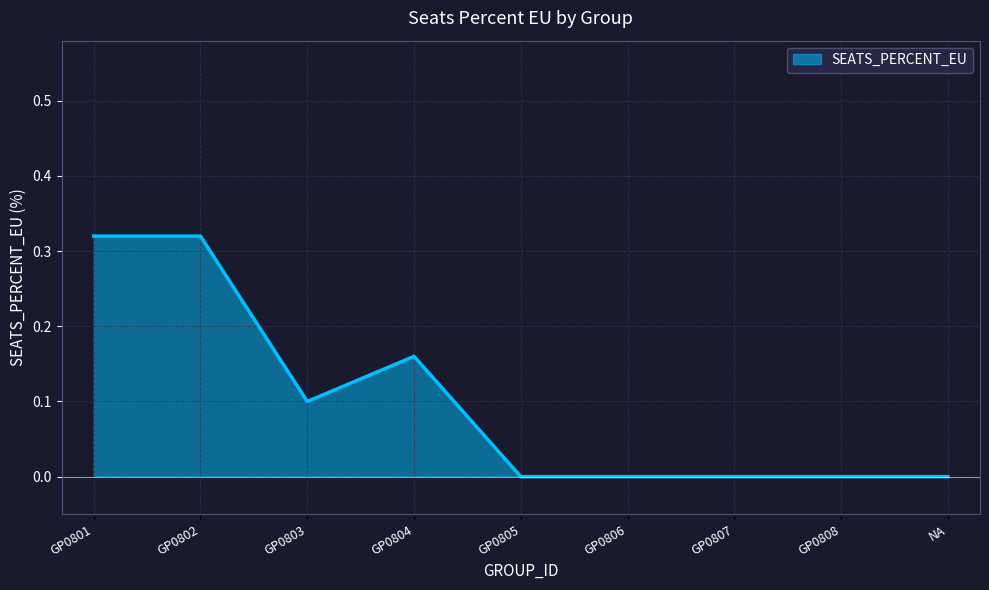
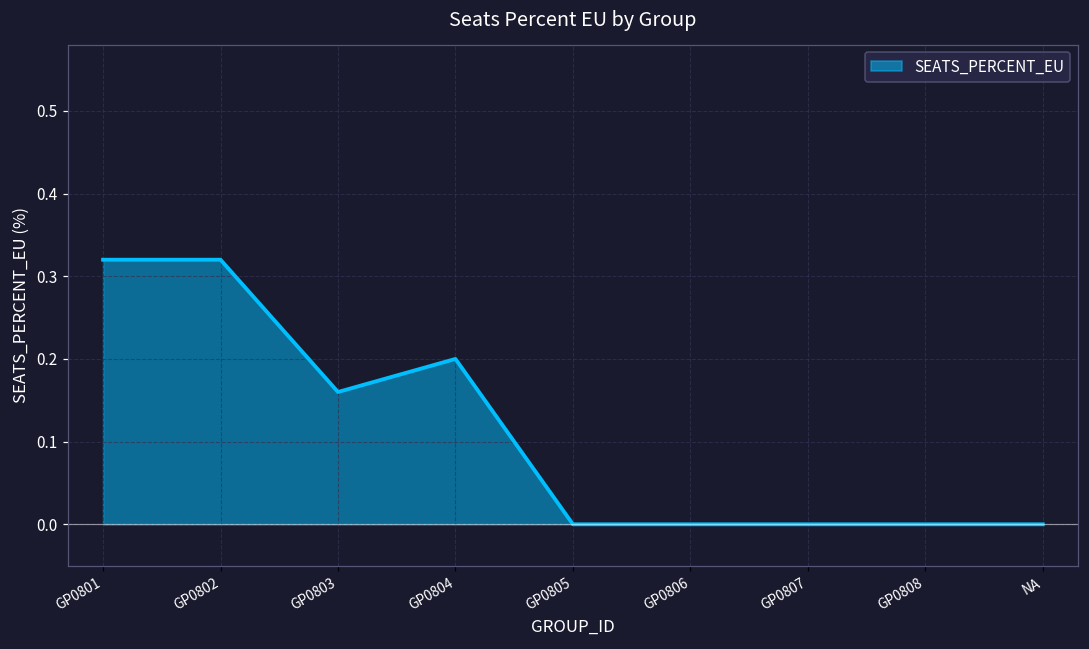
  {
    "GP0801": 0.32,
    "GP0802": 0.32,
-   "GP0803": 0.10,
-   "GP0804": 0.16,
+   "GP0803": 0.16,
+   "GP0804": 0.20,
    "GP0805": 0.00,
    "GP0806": 0.00,
    "GP0807": 0.00,
    "GP0808": 0.00,
    "NA": 0.00
  }
